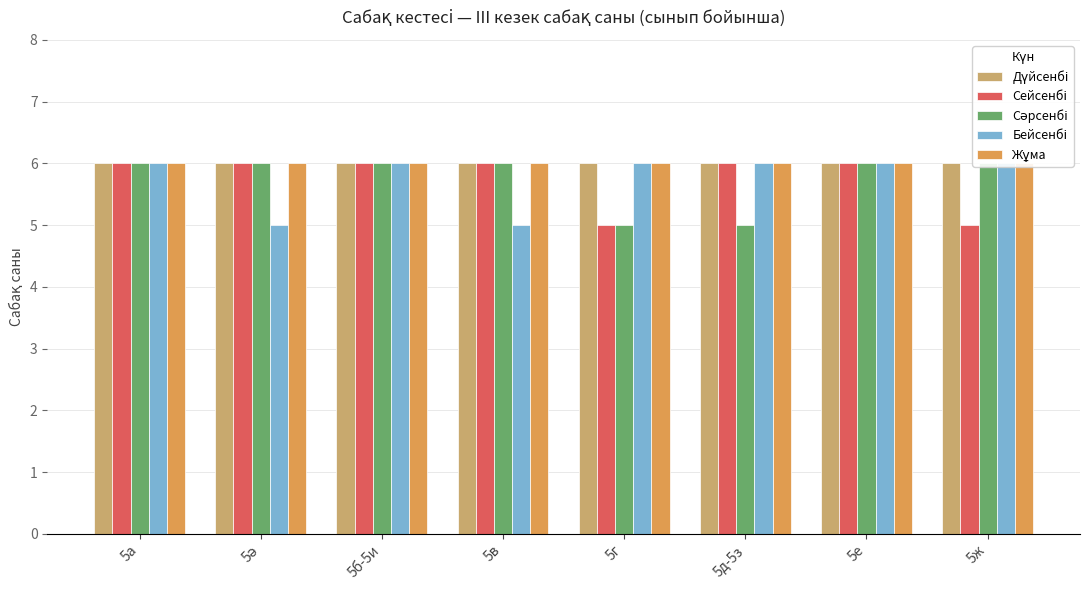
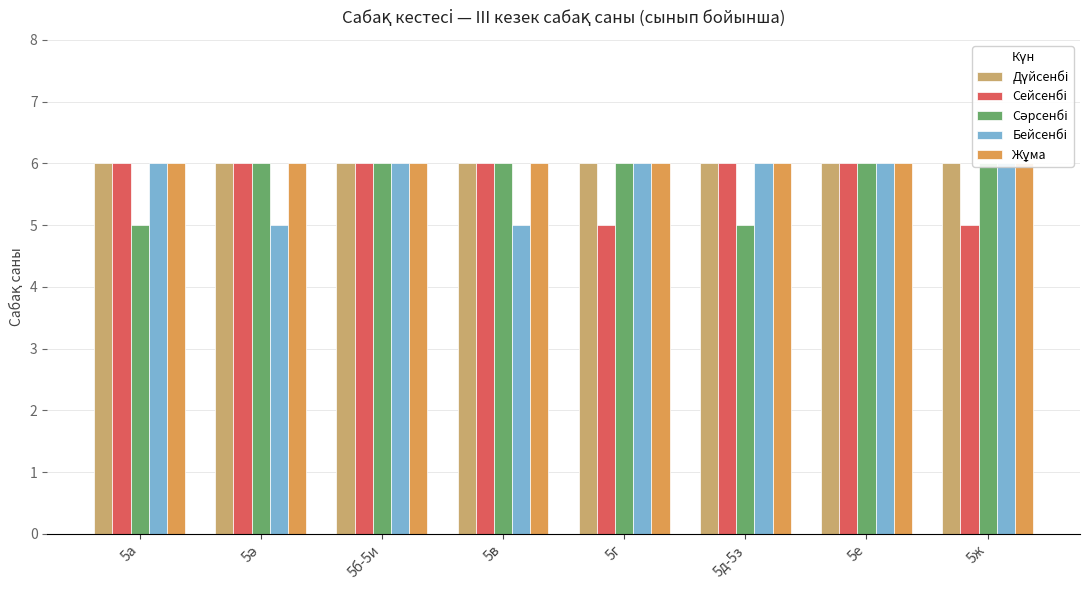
  {
    "Сейсенбі": {
      "5а": 6,
      "5ә": 6,
      "5б-5и": 6,
      "5в": 6,
      "5г": 5,
      "5д-5з": 6,
      "5е": 6,
      "5ж": 5
    },
    "Сәрсенбі": {
-     "5а": 6,
+     "5а": 5,
      "5ә": 6,
      "5б-5и": 6,
      "5в": 6,
-     "5г": 5,
+     "5г": 6,
      "5д-5з": 5,
      "5е": 6
    },
    "Бейсенбі": {
      "5а": 6,
      "5ә": 5,
      "5б-5и": 6,
      "5в": 5,
      "5г": 6,
      "5д-5з": 6,
      "5е": 6
    }
  }
